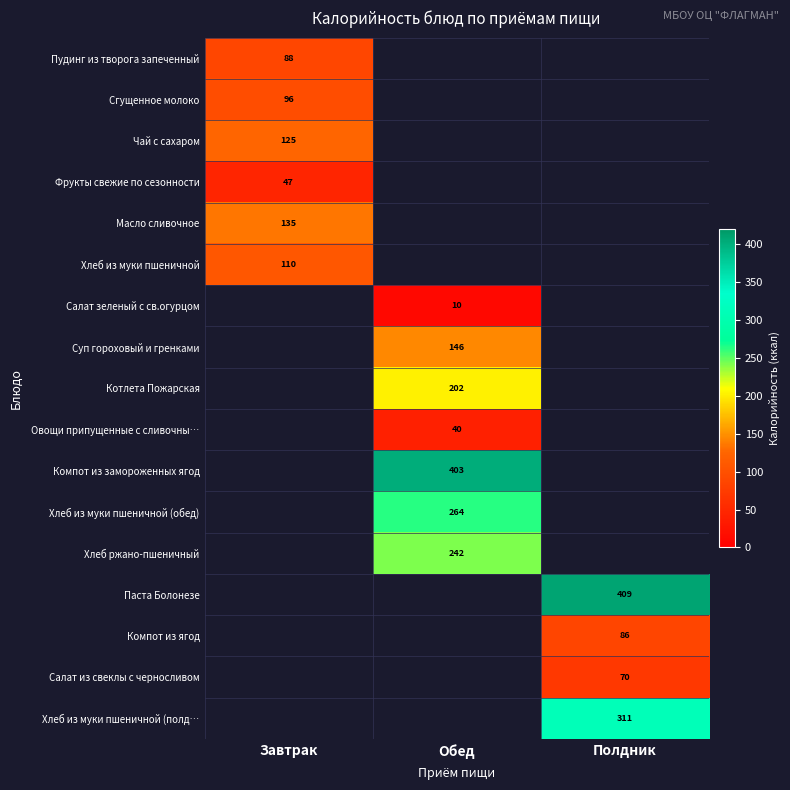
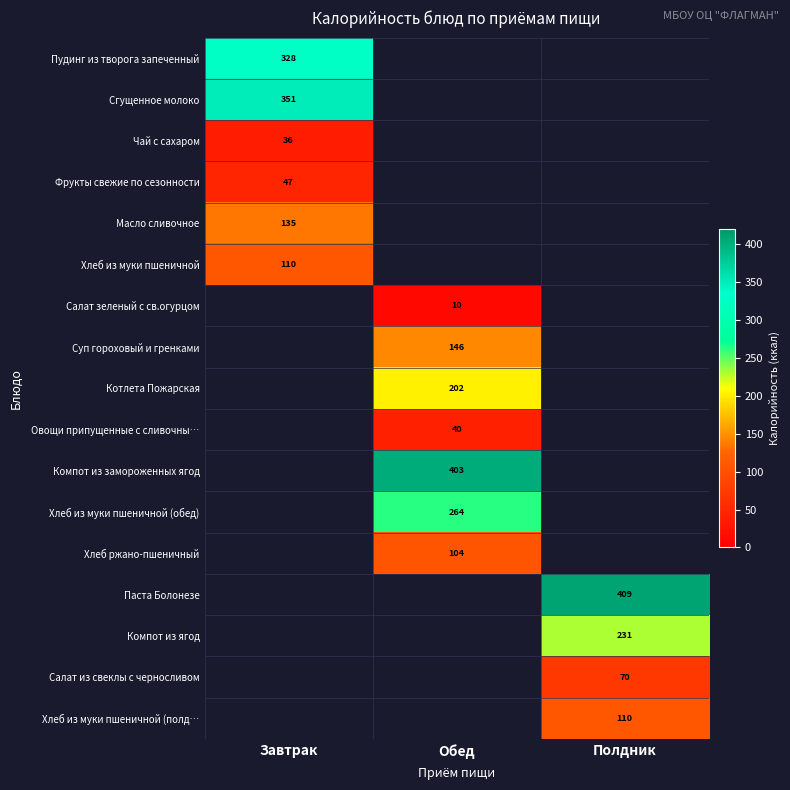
  {
    "Пудинг из творога запеченный": {
-     "Завтрак": 88
+     "Завтрак": 328
    },
    "Сгущенное молоко": {
-     "Завтрак": 96
+     "Завтрак": 351
    },
    "Чай с сахаром": {
-     "Завтрак": 125
+     "Завтрак": 36
    },
    "Фрукты свежие по сезонности": {
      "Завтрак": 47
    },
    "Масло сливочное": {
      "Завтрак": 135
    },
    "Хлеб из муки пшеничной": {
      "Завтрак": 110
    },
    "Салат зеленый с св.огурцом": {
      "Обед": 10
    },
    "Суп гороховый и гренками": {
      "Обед": 146
    },
    "Котлета Пожарская": {
      "Обед": 202
    },
    "Овощи припущенные с сливочны…": {
      "Обед": 40
    },
    "Компот из замороженных ягод": {
      "Обед": 403
    },
    "Хлеб из муки пшеничной (обед)": {
      "Обед": 264
    },
    "Хлеб ржано-пшеничный": {
-     "Обед": 242
+     "Обед": 104
    },
    "Паста Болонезе": {
      "Полдник": 409
    },
    "Компот из ягод": {
-     "Полдник": 86
+     "Полдник": 231
    },
    "Салат из свеклы с черносливом": {
      "Полдник": 70
    },
    "Хлеб из муки пшеничной (полд…": {
-     "Полдник": 311
+     "Полдник": 110
    }
  }
